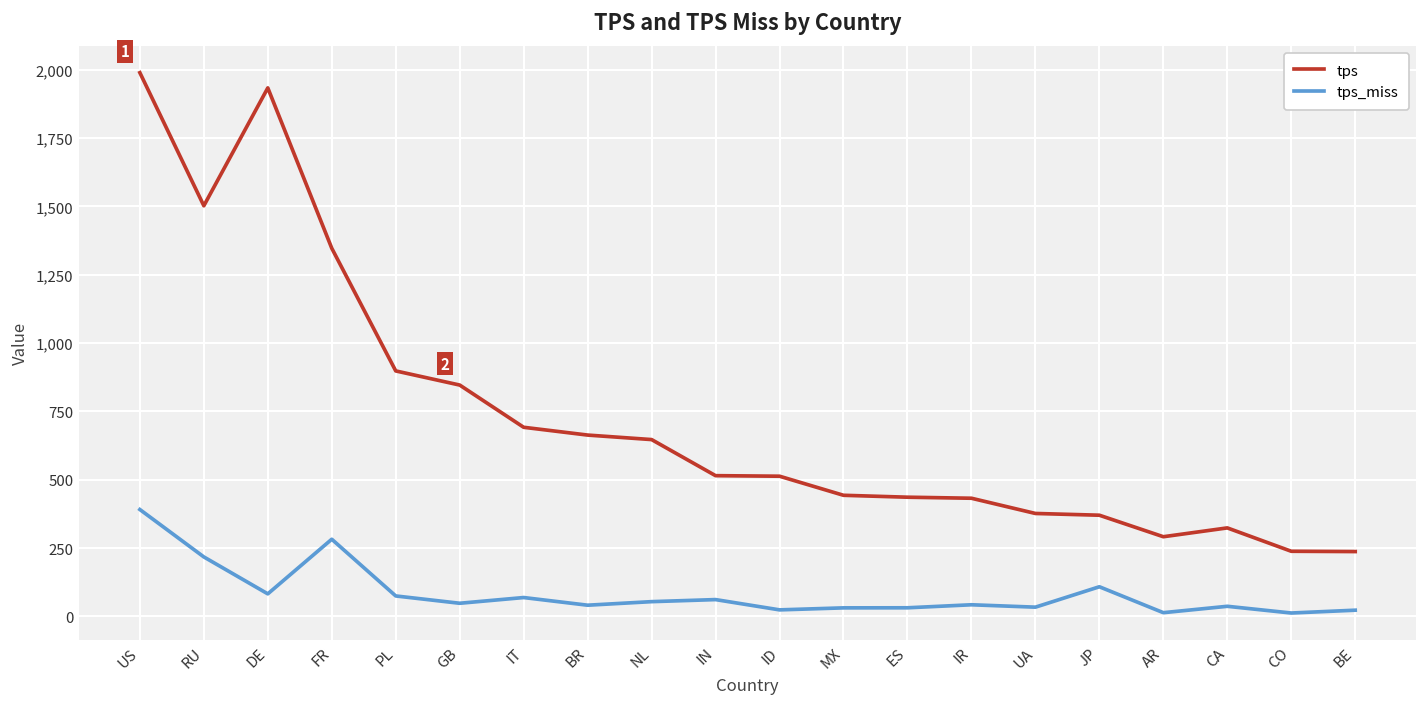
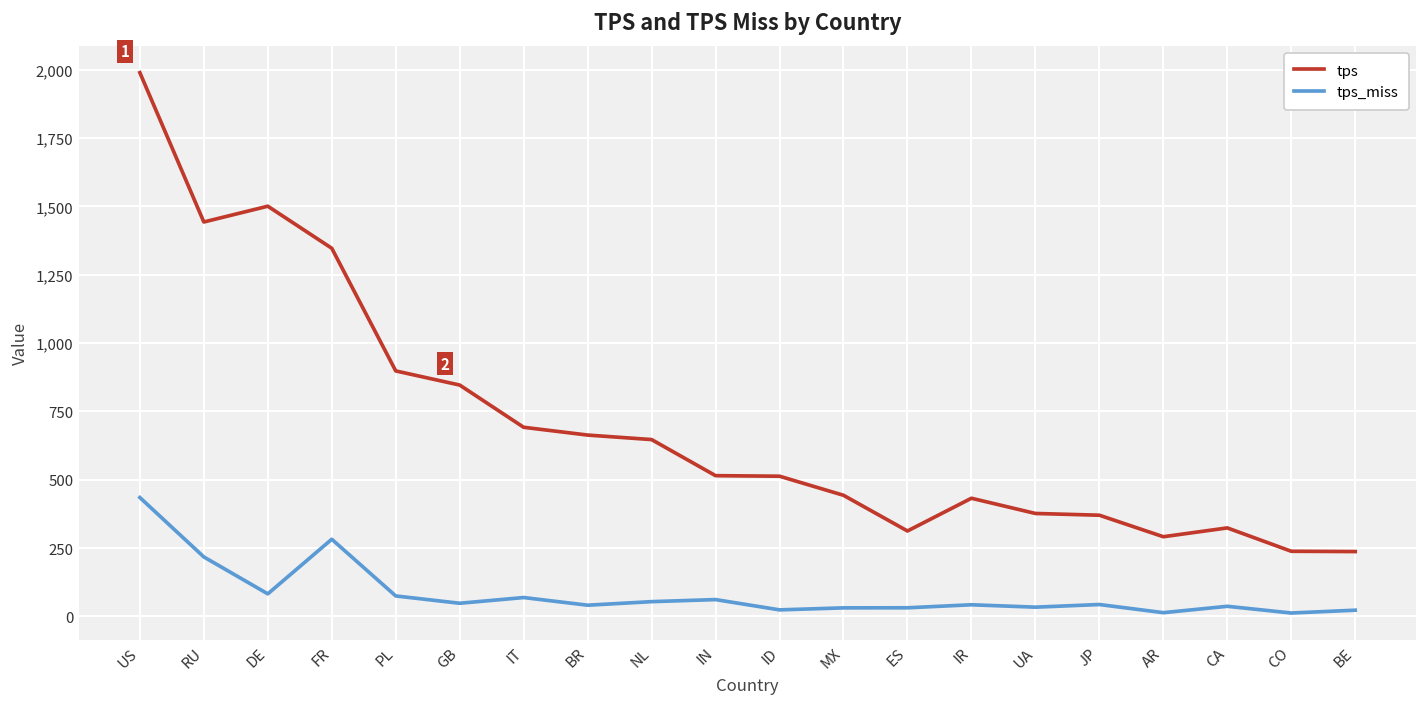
  {
    "tps": {
-     "RU": "1,500",
-     "DE": "1,930",
+     "RU": "1,440",
+     "DE": "1,500",
      "FR": "1,350",
      "PL": "900",
      "IT": "690",
      "BR": "660",
      "NL": "650",
      "IN": "520",
      "ID": "510",
      "MX": "440",
-     "ES": "440",
+     "ES": "310",
      "IR": "430",
      "UA": "380",
      "JP": "370",
      "AR": "290",
      "CA": "320",
      "CO": "240",
      "BE": "240"
    },
    "tps_miss": {
-     "US": "390",
+     "US": "440",
      "RU": "220",
      "DE": "80",
      "FR": "280",
      "PL": "70",
      "GB": "50",
      "IT": "70",
      "BR": "40",
      "NL": "50",
      "IN": "60",
      "ID": "20",
      "MX": "30",
      "ES": "30",
      "IR": "40",
      "UA": "30",
-     "JP": "110",
+     "JP": "40",
      "AR": "10",
      "CA": "40",
      "CO": "10",
      "BE": "20"
    }
  }
